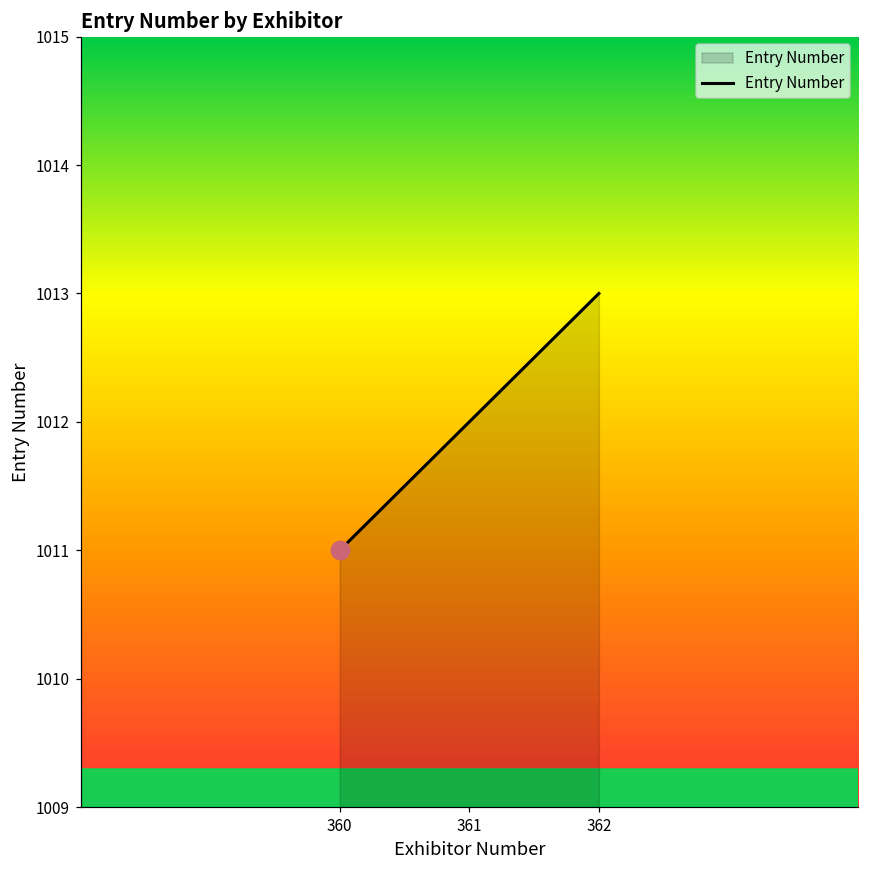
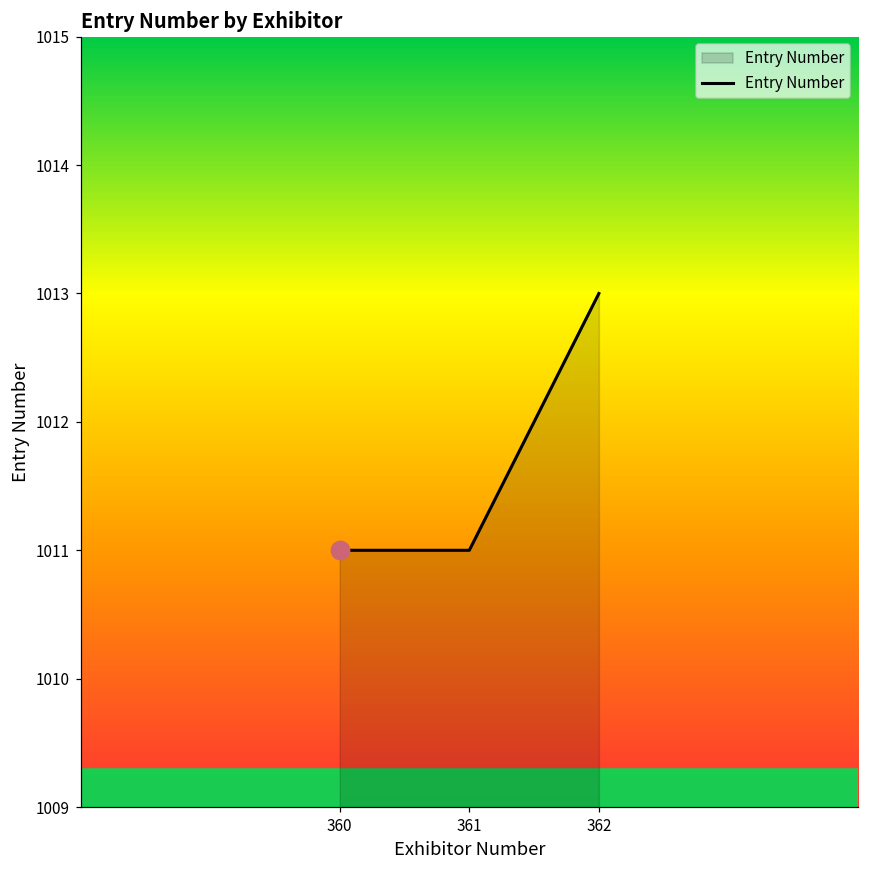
  {
    "Entry Number": {
-     "361": 1012,
+     "361": 1011,
      "362": 1013
    }
  }
